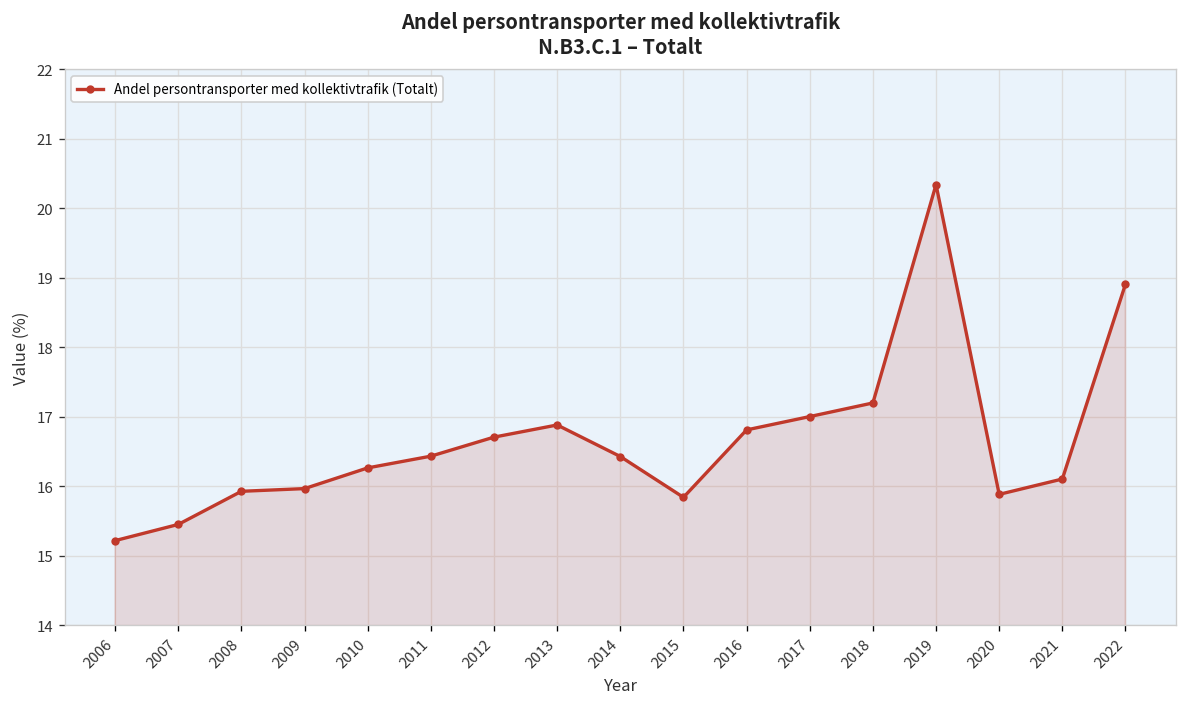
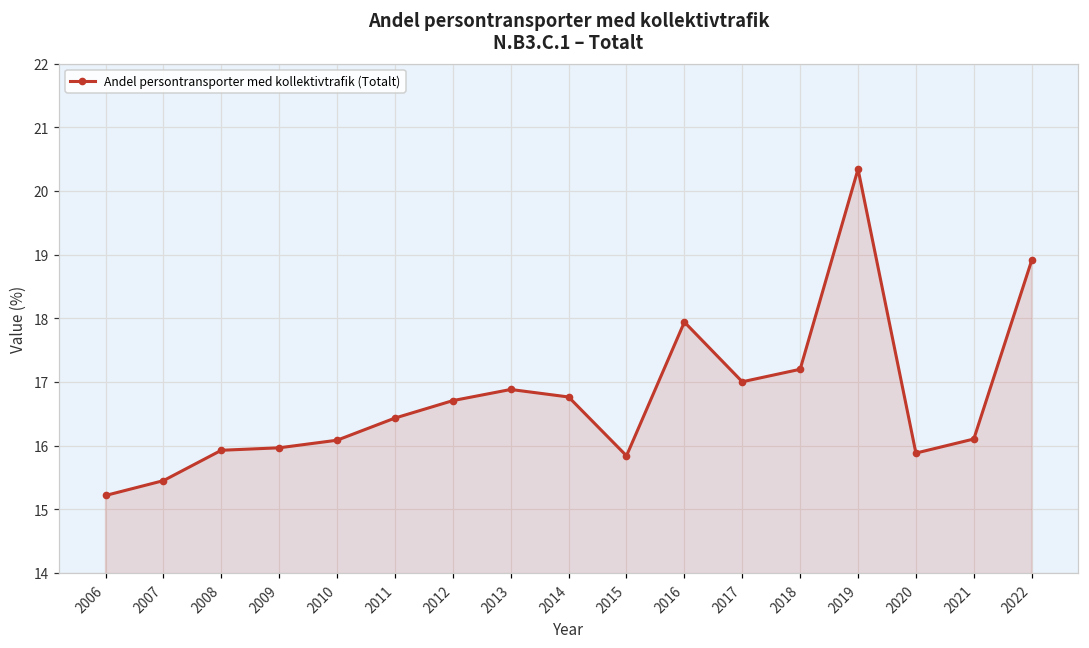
  {
    "2006": 15.2,
    "2007": 15.4,
    "2008": 15.9,
    "2009": 16.0,
-   "2010": 16.3,
+   "2010": 16.1,
    "2011": 16.4,
    "2012": 16.7,
    "2013": 16.9,
-   "2014": 16.4,
+   "2014": 16.8,
    "2015": 15.8,
-   "2016": 16.8,
+   "2016": 17.9,
    "2017": 17.0,
    "2018": 17.2,
    "2019": 20.3,
    "2020": 15.9,
    "2021": 16.1,
    "2022": 18.9
  }
